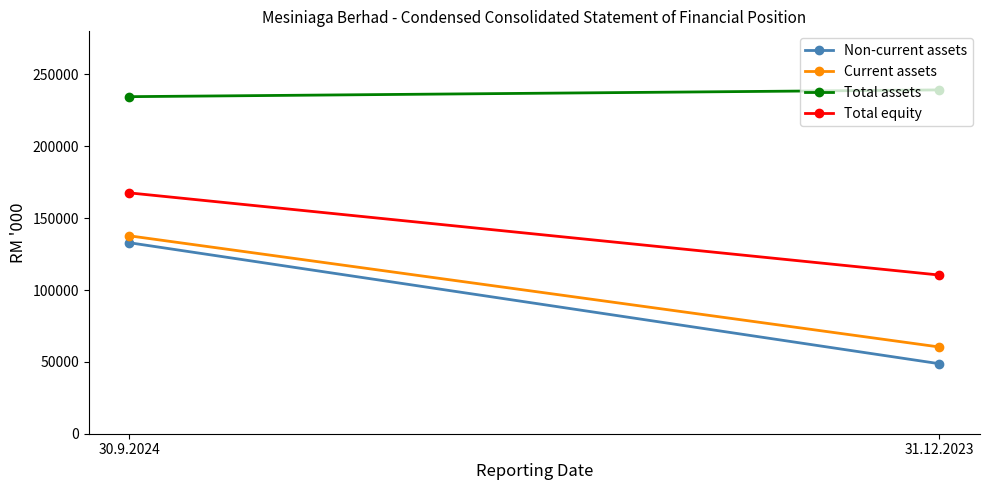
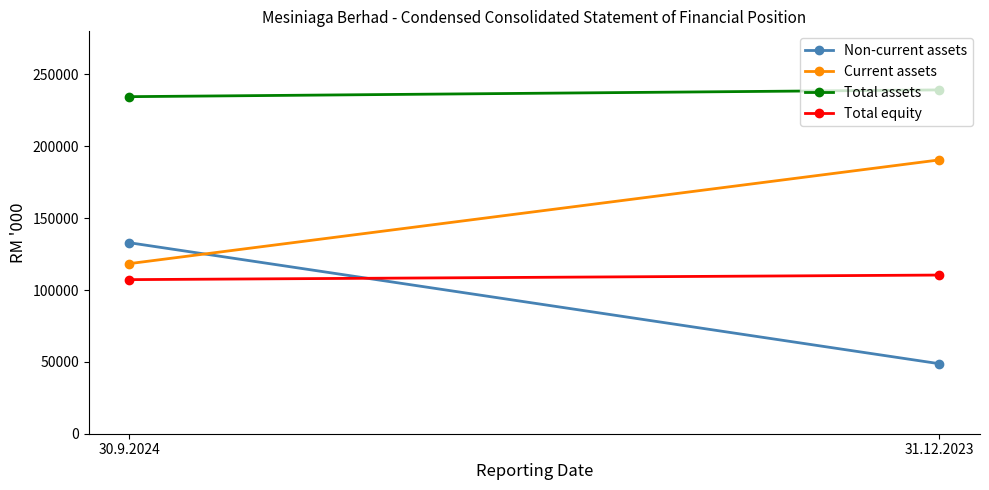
  {
    "Non-current assets": {
      "30.9.2024": 133000,
      "31.12.2023": 49000
    },
    "Current assets": {
-     "30.9.2024": 138000,
-     "31.12.2023": 60000
+     "30.9.2024": 118000,
+     "31.12.2023": 191000
    },
    "Total assets": {
      "30.9.2024": 235000
    },
    "Total equity": {
-     "30.9.2024": 168000,
+     "30.9.2024": 107000,
      "31.12.2023": 110000
    }
  }
